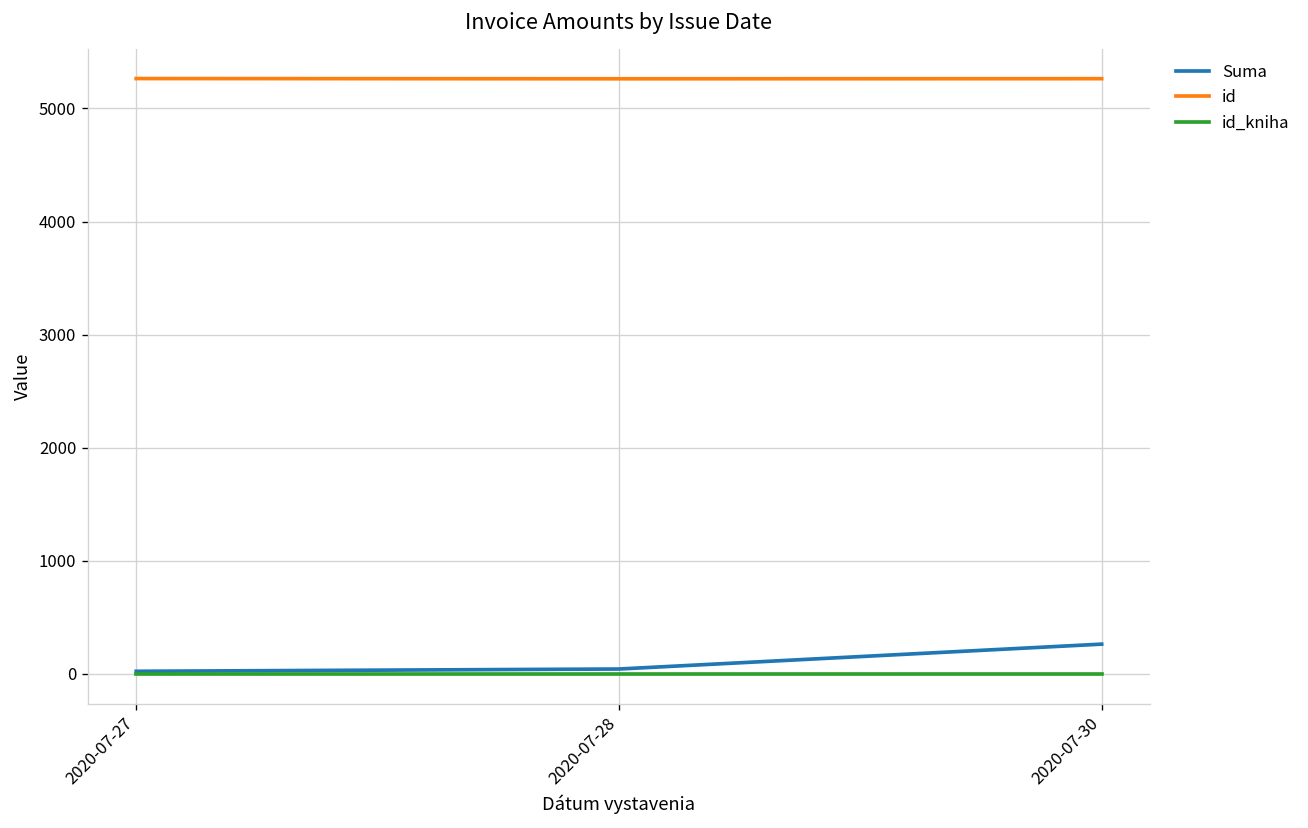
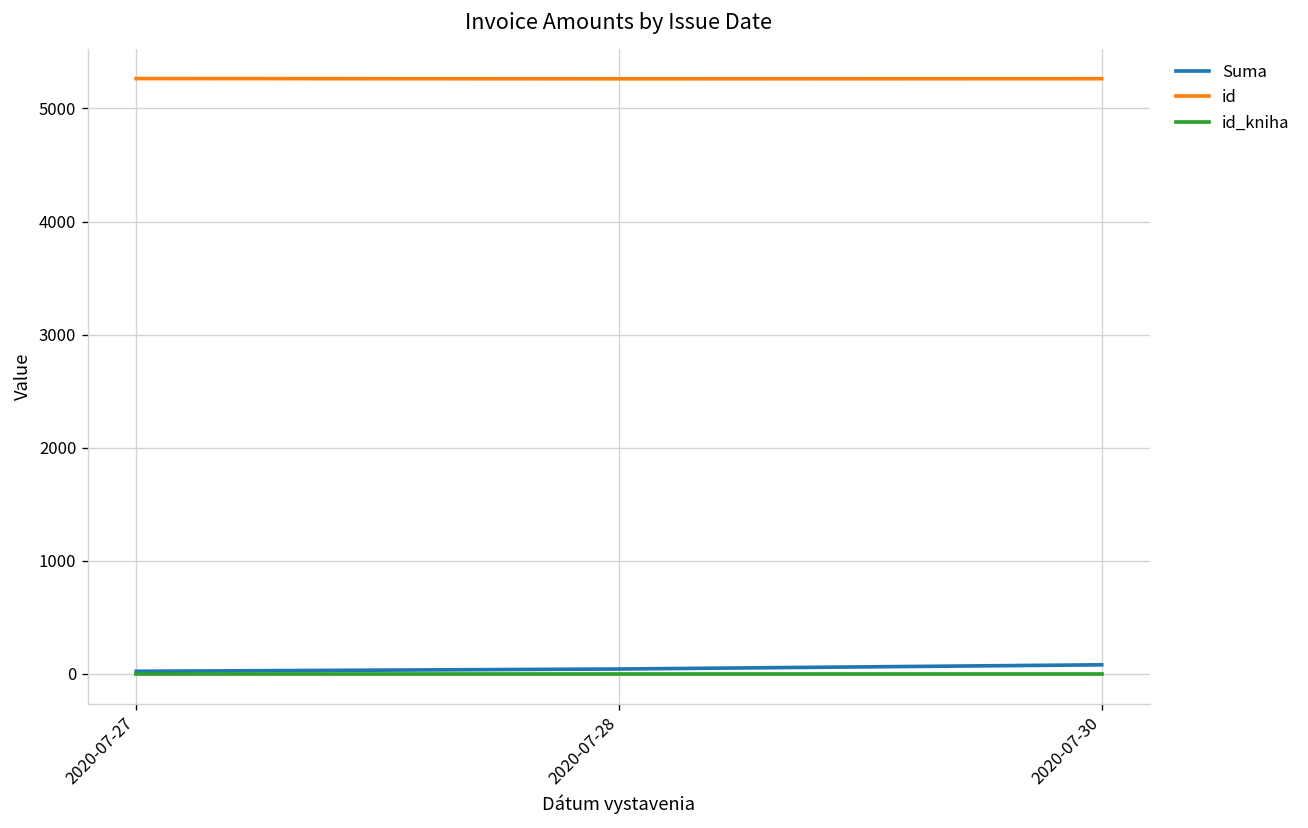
  {
    "Suma": {
      "2020-07-28": 0,
-     "2020-07-30": 300
+     "2020-07-30": 100
    },
    "id": {
      "2020-07-27": 5300,
      "2020-07-28": 5300,
      "2020-07-30": 5300
    },
    "id_kniha": {
      "2020-07-28": 0,
      "2020-07-30": 0
    }
  }
